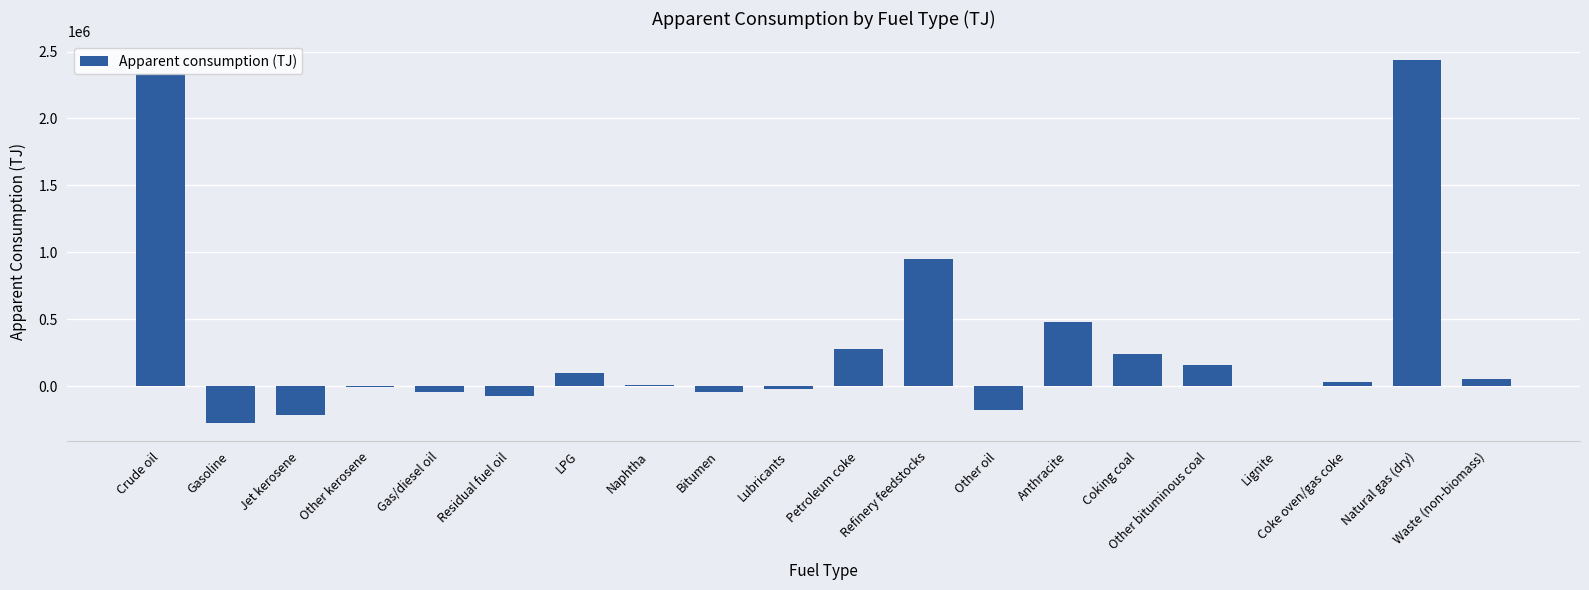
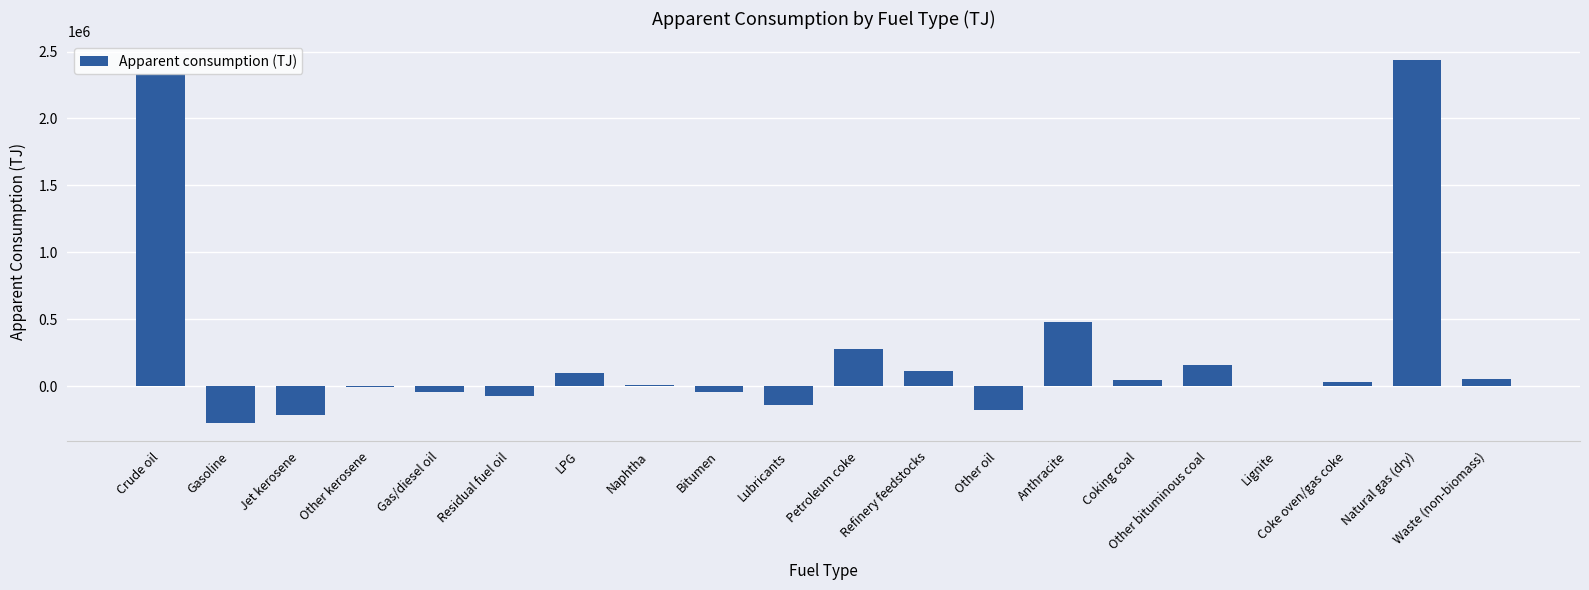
  {
    "Crude oil": 2330000,
    "Gasoline": -270000,
    "Jet kerosene": -210000,
    "Gas/diesel oil": -40000,
    "Residual fuel oil": -70000,
    "LPG": 100000,
    "Bitumen": -50000,
-   "Lubricants": -20000,
+   "Lubricants": -140000,
    "Petroleum coke": 270000,
-   "Refinery feedstocks": 950000,
+   "Refinery feedstocks": 120000,
    "Other oil": -180000,
    "Anthracite": 480000,
-   "Coking coal": 240000,
+   "Coking coal": 50000,
    "Other bituminous coal": 160000,
    "Coke oven/gas coke": 30000,
    "Natural gas (dry)": 2440000,
    "Waste (non-biomass)": 50000
  }
